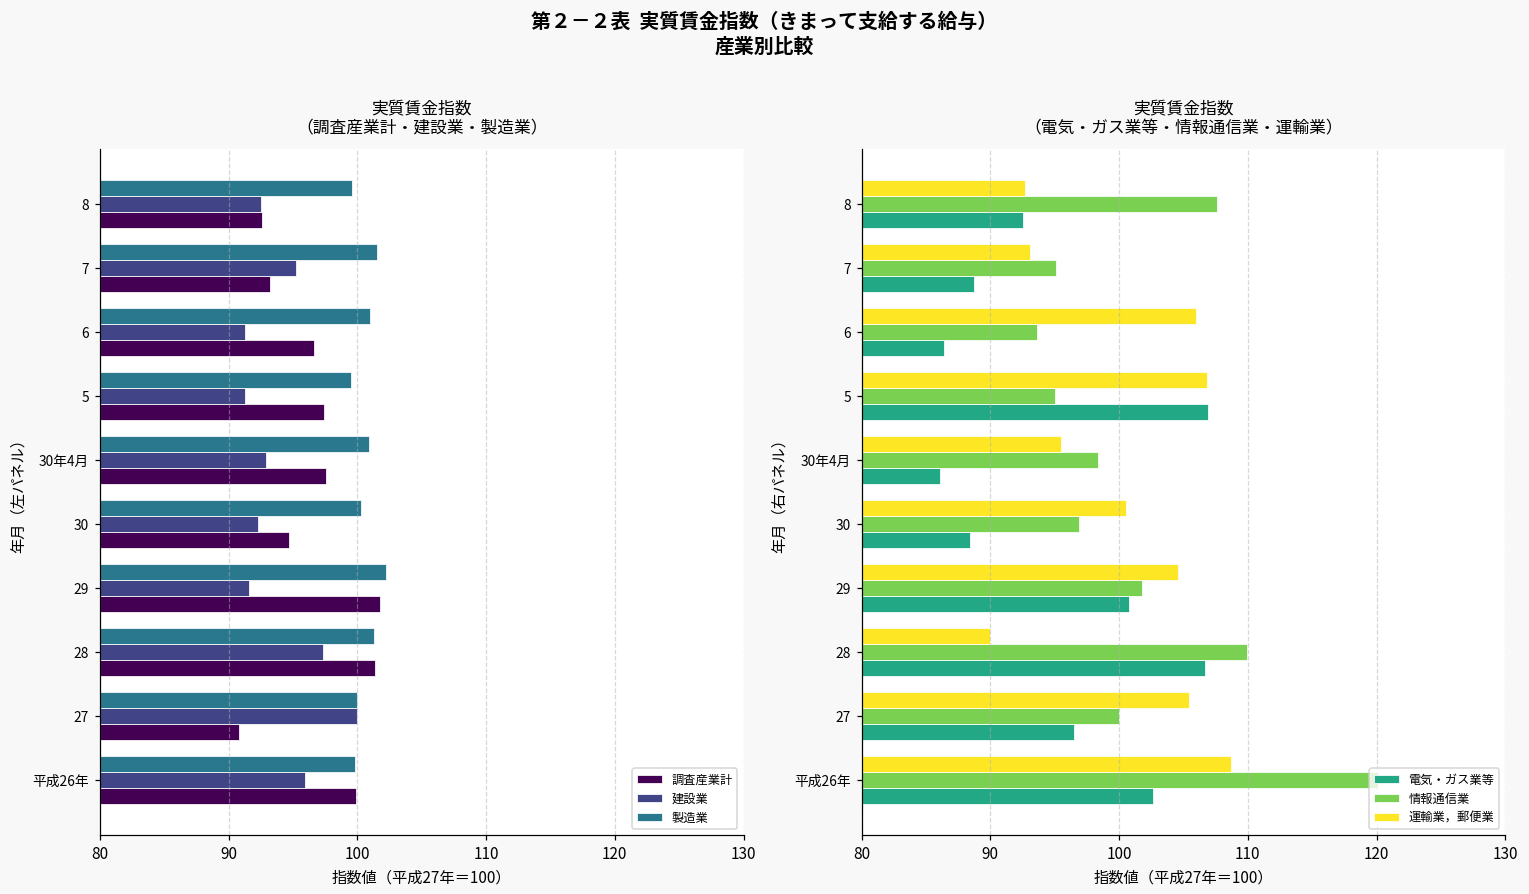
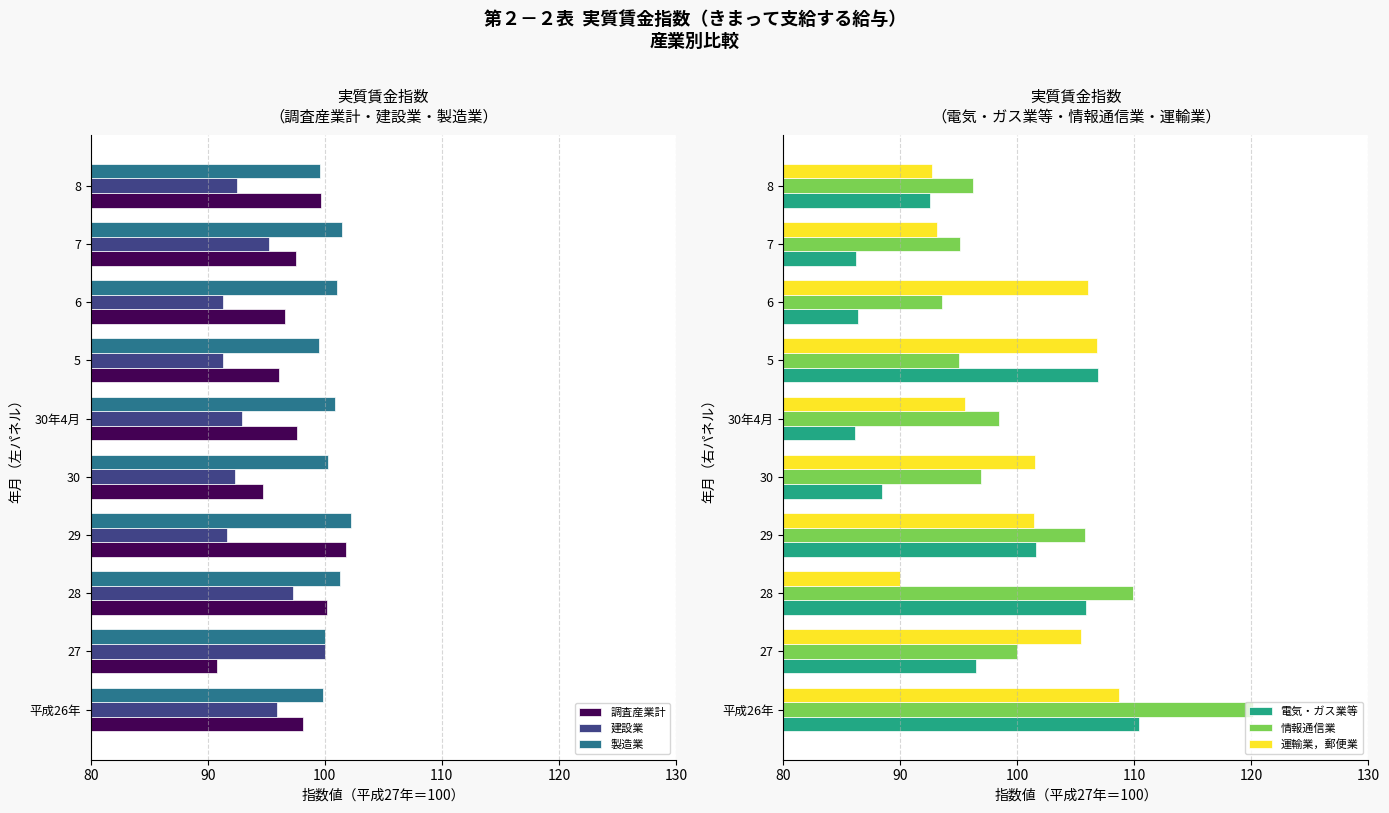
  {
    "実質賃金指数 （調査産業計・建設業・製造業）": {
      "調査産業計": {
-       "8": 92.6,
-       "7": 93.2,
+       "8": 99.7,
+       "7": 97.5,
        "6": 96.6,
-       "5": 97.4,
+       "5": 96.1,
        "30年4月": 97.6,
        "30": 94.7,
        "29": 101.8,
-       "28": 101.4,
+       "28": 100.2,
        "27": 90.8,
-       "平成26年": 99.9
+       "平成26年": 98.1
      }
    },
    "実質賃金指数 （電気・ガス業等・情報通信業・運輸業）": {
      "電気・ガス業等": {
        "8": 92.5,
-       "7": 88.7,
+       "7": 86.2,
        "6": 86.4,
        "5": 106.9,
        "30年4月": 86.1,
        "30": 88.4,
-       "29": 100.8,
-       "28": 106.7,
+       "29": 101.6,
+       "28": 105.9,
        "27": 96.5,
-       "平成26年": 102.6
+       "平成26年": 110.4
      },
      "情報通信業": {
-       "8": 107.6,
+       "8": 96.2,
        "7": 95.1,
        "6": 93.6,
        "5": 95.0,
        "30年4月": 98.4,
        "30": 96.9,
-       "29": 101.8,
+       "29": 105.8,
        "28": 109.9,
        "27": 100.0
      },
      "運輸業，郵便業": {
        "8": 92.7,
        "7": 93.1,
        "6": 106.0,
        "5": 106.8,
        "30年4月": 95.5,
-       "30": 100.5,
-       "29": 104.6,
+       "30": 101.5,
+       "29": 101.4,
        "28": 90.0,
        "27": 105.4,
        "平成26年": 108.7
      }
    }
  }
